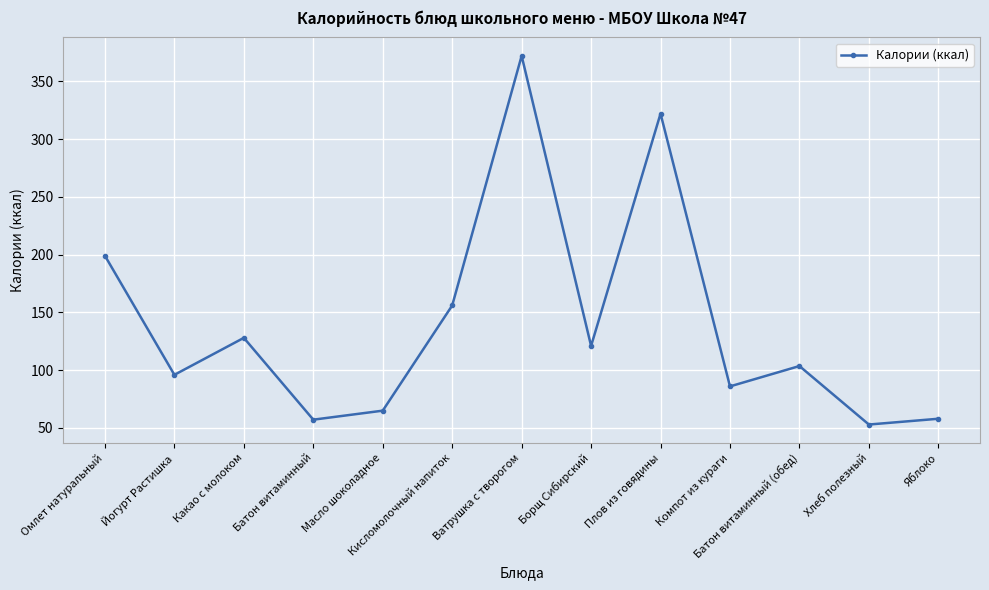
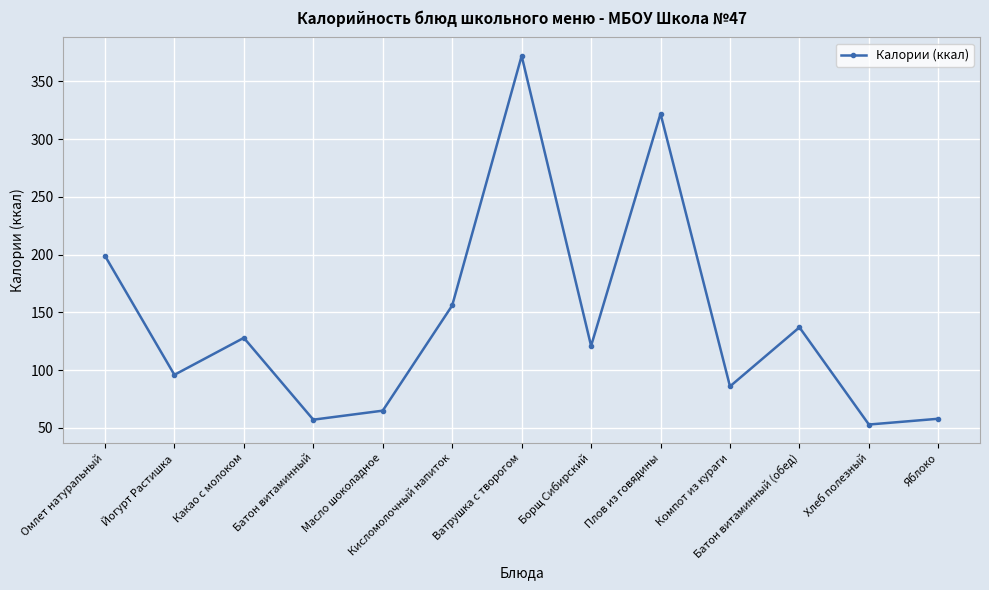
  {
    "Омлет натуральный": 199,
    "Йогурт Растишка": 96,
    "Какао с молоком": 128,
    "Батон витаминный": 57,
    "Масло шоколадное": 65,
    "Кисломолочный напиток": 156,
    "Ватрушка с творогом": 372,
    "Борщ Сибирский": 121,
    "Плов из говядины": 322,
    "Компот из кураги": 86,
-   "Батон витаминный (обед)": 104,
+   "Батон витаминный (обед)": 137,
    "Хлеб полезный": 53,
    "Яблоко": 58
  }
